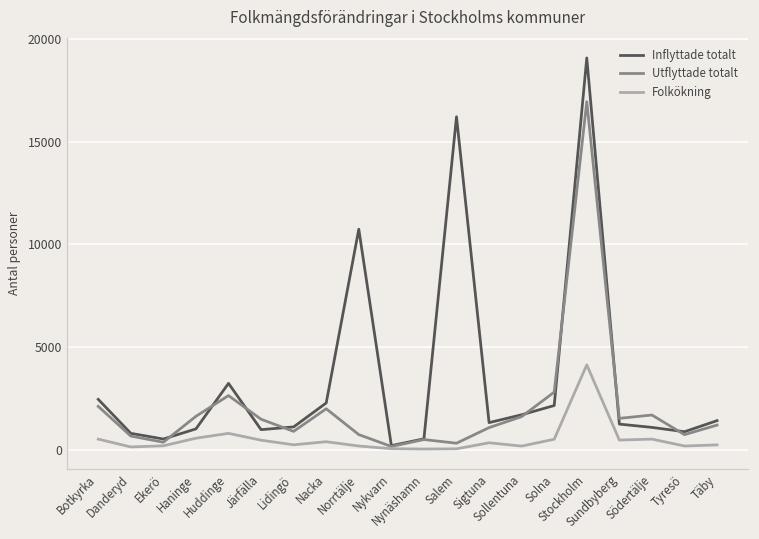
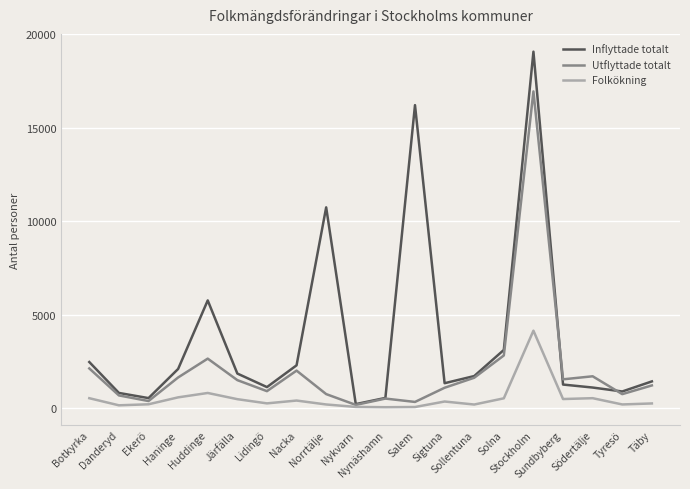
  {
    "Inflyttade totalt": {
      "Botkyrka": 2500,
      "Ekerö": 500,
-     "Haninge": 1000,
-     "Huddinge": 3200,
-     "Järfälla": 1000,
+     "Haninge": 2100,
+     "Huddinge": 5800,
+     "Järfälla": 1800,
      "Lidingö": 1100,
      "Nacka": 2300,
      "Norrtälje": 10700,
      "Salem": 16200,
      "Sigtuna": 1300,
-     "Solna": 2200,
+     "Solna": 3100,
      "Stockholm": 19100,
      "Sundbyberg": 1200,
      "Södertälje": 1100,
      "Tyresö": 900,
      "Täby": 1400
    }
  }
